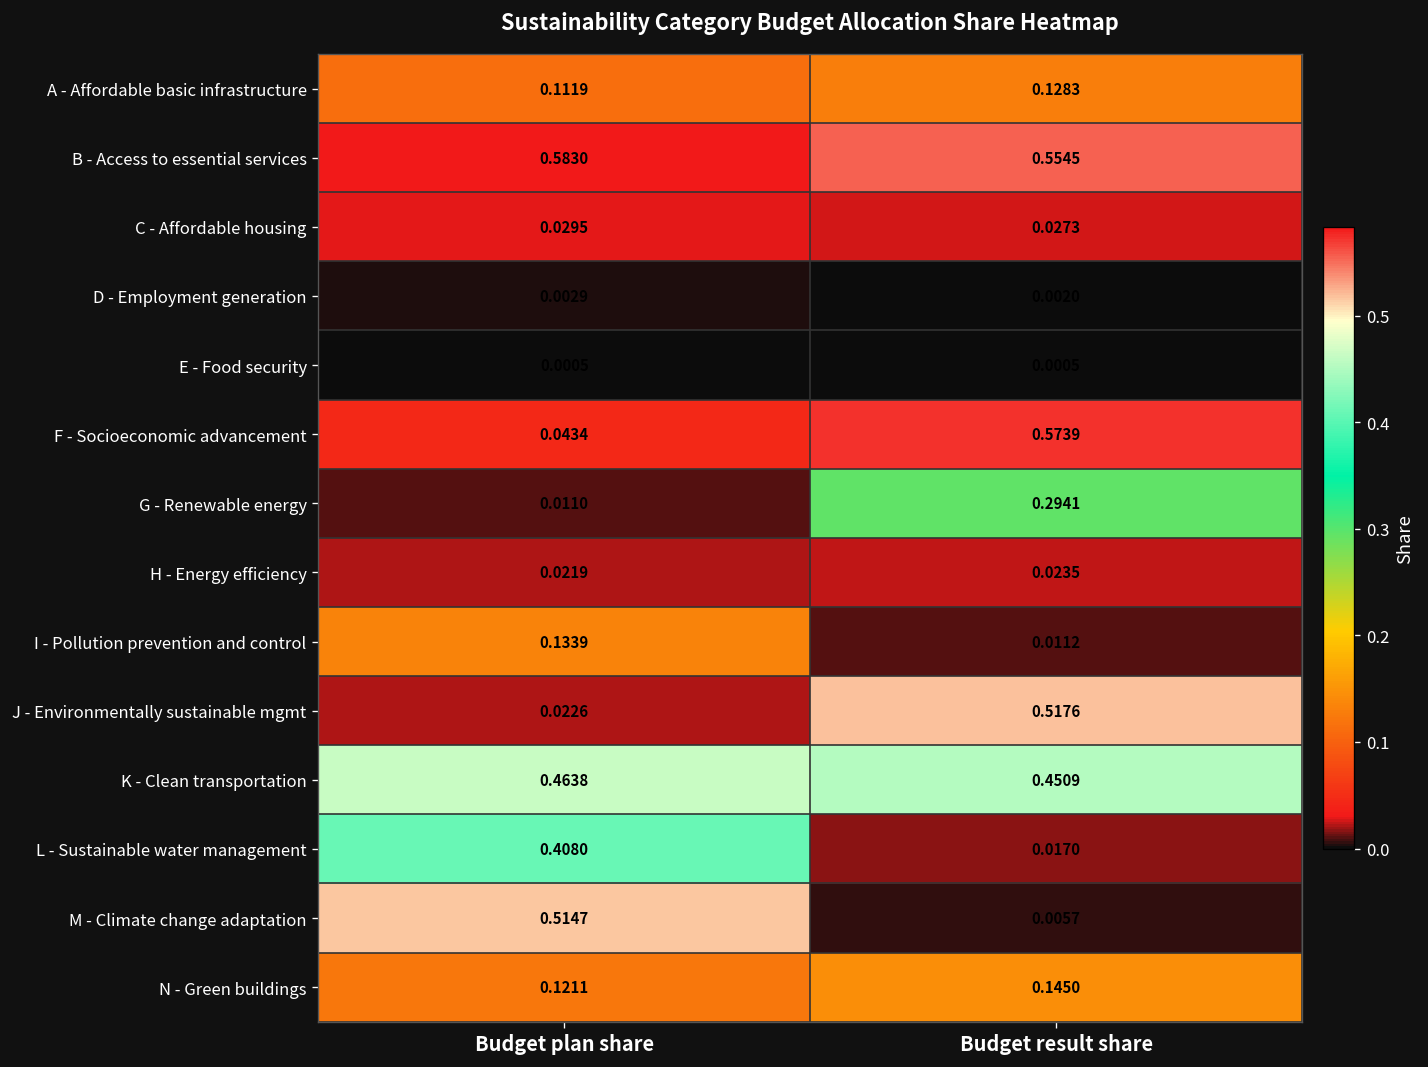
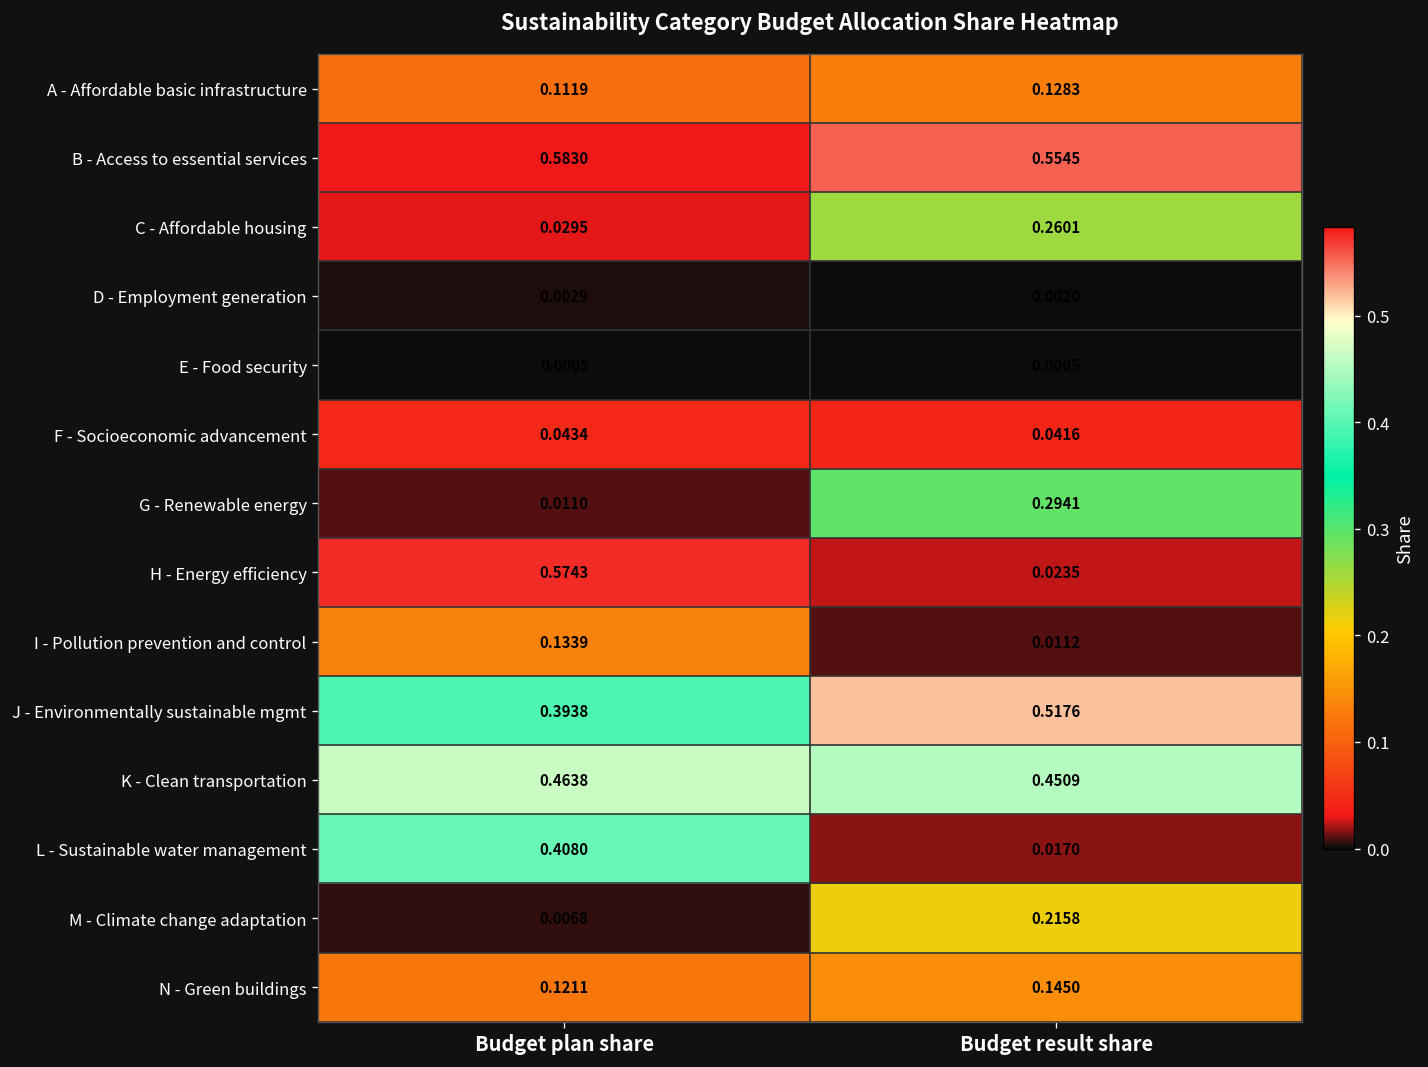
  {
    "A - Affordable basic infrastructure": {
      "Budget plan share": 0.1119,
      "Budget result share": 0.1283
    },
    "B - Access to essential services": {
      "Budget plan share": 0.5830,
      "Budget result share": 0.5545
    },
    "C - Affordable housing": {
      "Budget plan share": 0.0295,
-     "Budget result share": 0.0273
+     "Budget result share": 0.2601
    },
    "F - Socioeconomic advancement": {
      "Budget plan share": 0.0434,
-     "Budget result share": 0.5739
+     "Budget result share": 0.0416
    },
    "G - Renewable energy": {
      "Budget plan share": 0.0110,
      "Budget result share": 0.2941
    },
    "H - Energy efficiency": {
-     "Budget plan share": 0.0219,
+     "Budget plan share": 0.5743,
      "Budget result share": 0.0235
    },
    "I - Pollution prevention and control": {
      "Budget plan share": 0.1339,
      "Budget result share": 0.0112
    },
    "J - Environmentally sustainable mgmt": {
-     "Budget plan share": 0.0226,
+     "Budget plan share": 0.3938,
      "Budget result share": 0.5176
    },
    "K - Clean transportation": {
      "Budget plan share": 0.4638,
      "Budget result share": 0.4509
    },
    "L - Sustainable water management": {
      "Budget plan share": 0.4080,
      "Budget result share": 0.0170
    },
    "M - Climate change adaptation": {
-     "Budget plan share": 0.5147,
-     "Budget result share": 0.0057
+     "Budget plan share": 0.0068,
+     "Budget result share": 0.2158
    },
    "N - Green buildings": {
      "Budget plan share": 0.1211,
      "Budget result share": 0.1450
    }
  }
